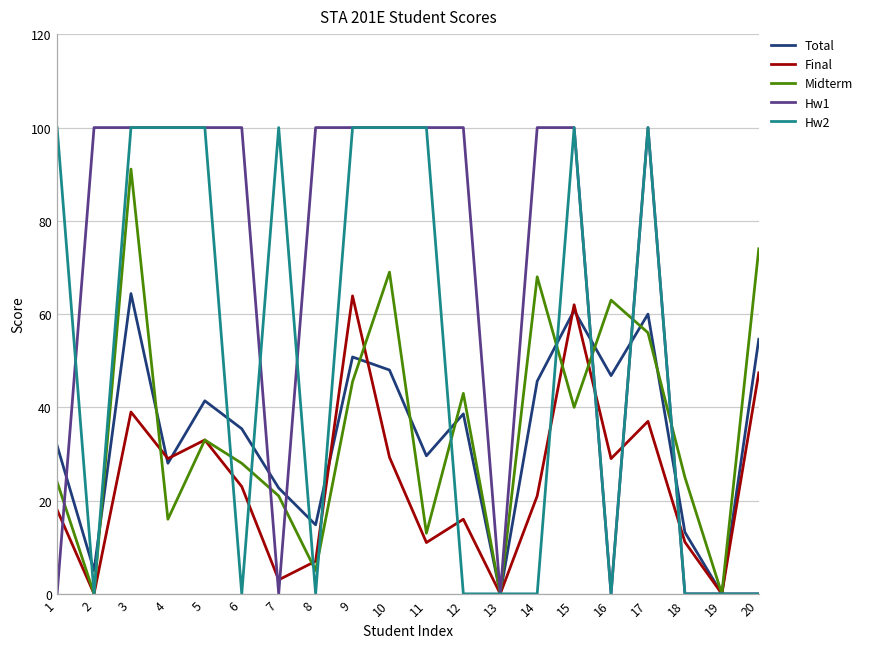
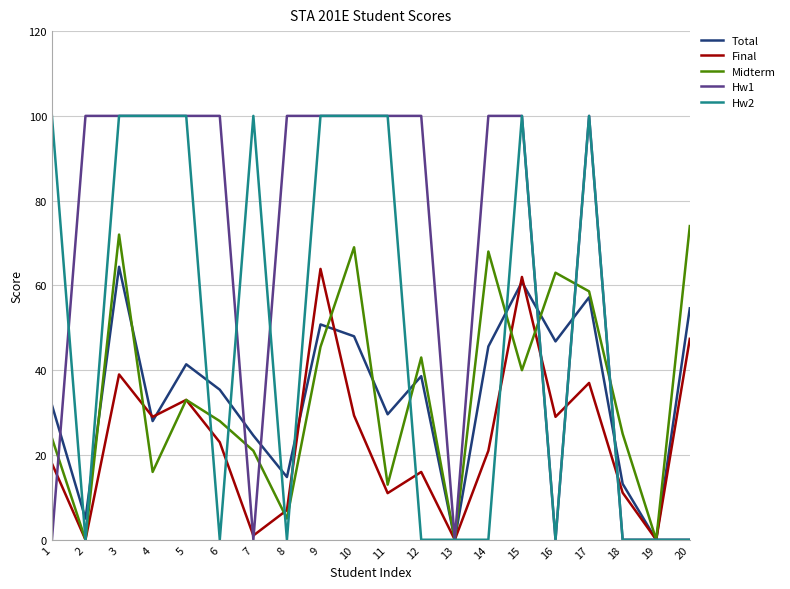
  {
    "Total": {
      "1": 32,
      "2": 5,
      "3": 64,
      "4": 28,
      "5": 41,
      "6": 35,
-     "7": 23,
+     "7": 25,
      "8": 15,
      "9": 51,
      "10": 48,
      "11": 30,
      "12": 39,
      "14": 46,
      "15": 61,
      "16": 47,
-     "17": 60,
+     "17": 57,
      "18": 13,
      "20": 55
    },
    "Final": {
      "1": 18,
      "3": 39,
      "4": 29,
      "6": 23,
-     "7": 3,
+     "7": 1,
      "8": 7,
      "9": 64,
      "10": 29,
      "11": 11,
      "12": 16,
      "14": 21,
      "15": 62,
      "16": 29,
      "17": 37,
      "18": 11,
      "20": 47
    },
    "Midterm": {
      "1": 24,
-     "3": 91,
+     "3": 72,
      "4": 16,
      "6": 28,
      "7": 21,
      "8": 5,
      "9": 46,
      "10": 69,
      "11": 13,
      "12": 43,
      "14": 68,
      "15": 40,
      "16": 63,
-     "17": 56,
+     "17": 59,
      "18": 25,
      "20": 74
    },
    "Hw1": {
      "1": 0,
      "2": 100,
      "6": 100,
      "7": 0,
      "8": 100,
      "12": 100,
      "14": 100
    },
    "Hw2": {
      "1": 100,
      "6": 0,
      "7": 100,
      "8": 0,
      "12": 0,
      "14": 0
    }
  }
